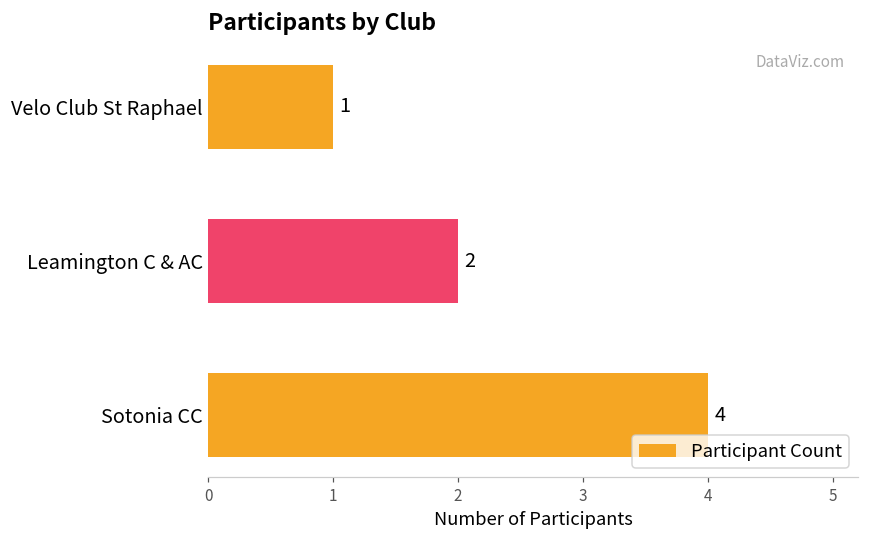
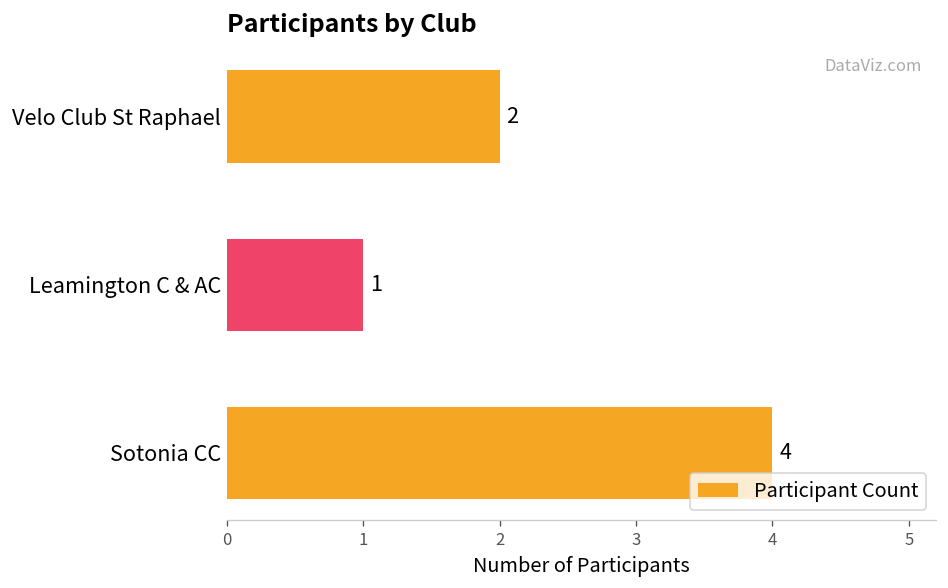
  {
-   "Velo Club St Raphael": 1,
-   "Leamington C & AC": 2,
+   "Velo Club St Raphael": 2,
+   "Leamington C & AC": 1,
    "Sotonia CC": 4
  }
